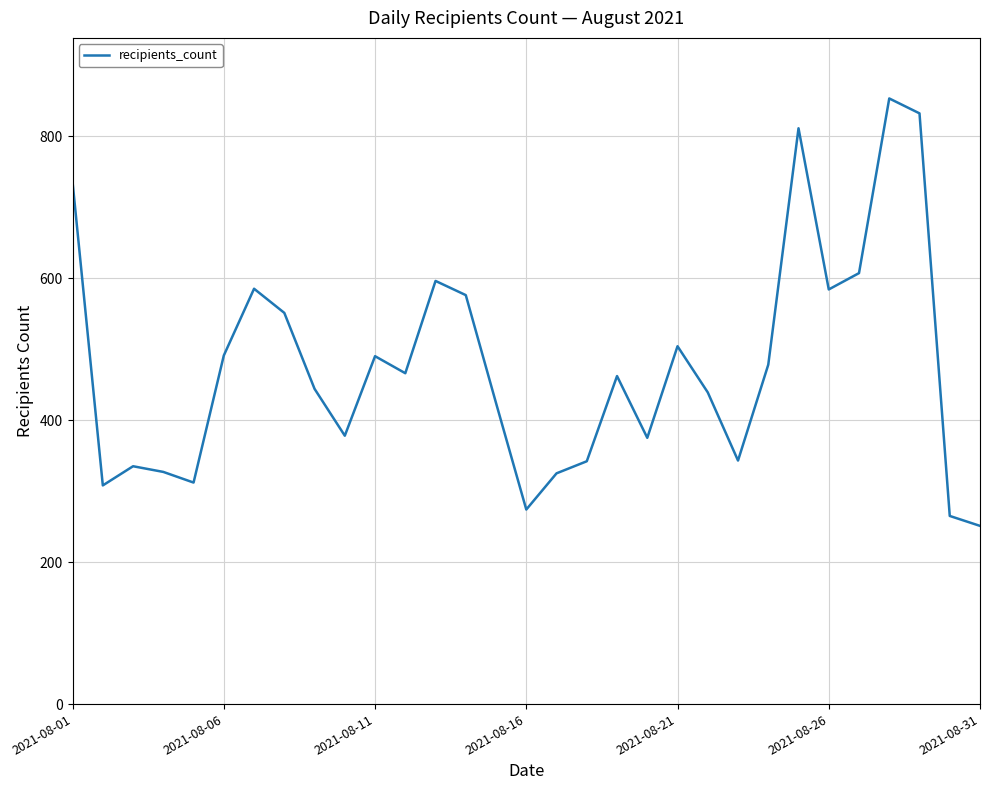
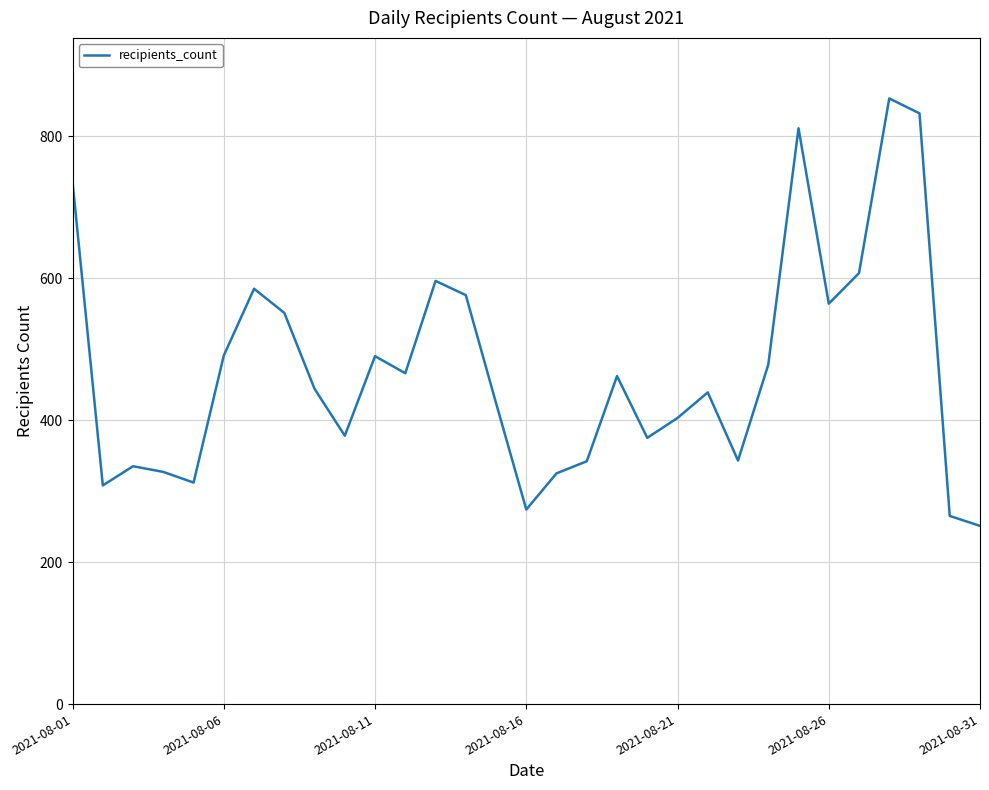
  {
    "2021-08-01": 740,
    "2021-08-06": 490,
    "2021-08-11": 490,
    "2021-08-16": 270,
-   "2021-08-21": 500,
-   "2021-08-26": 580,
+   "2021-08-21": 400,
+   "2021-08-26": 560,
    "2021-08-31": 250
  }
